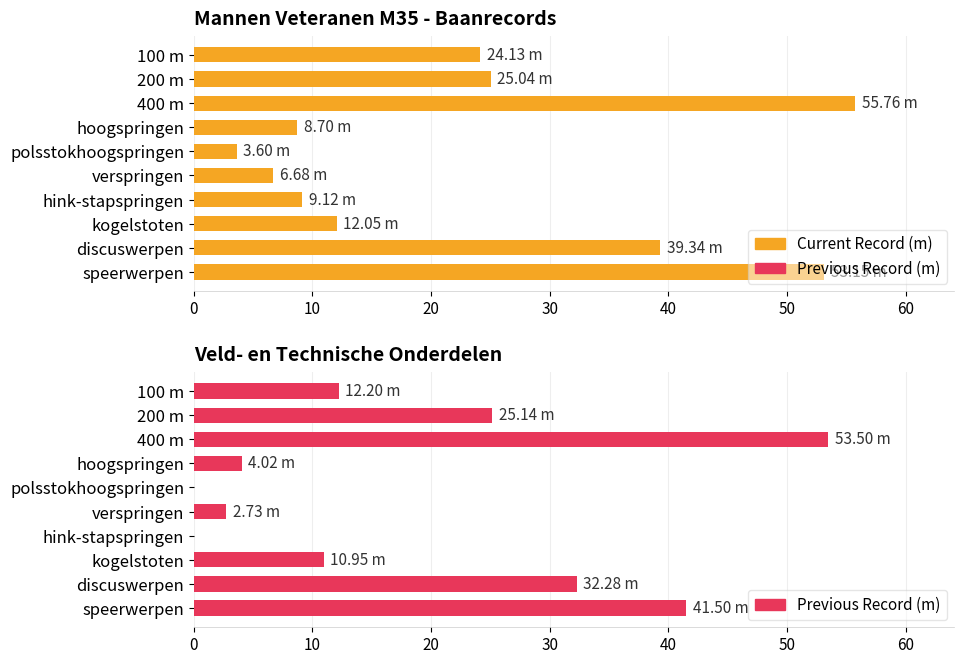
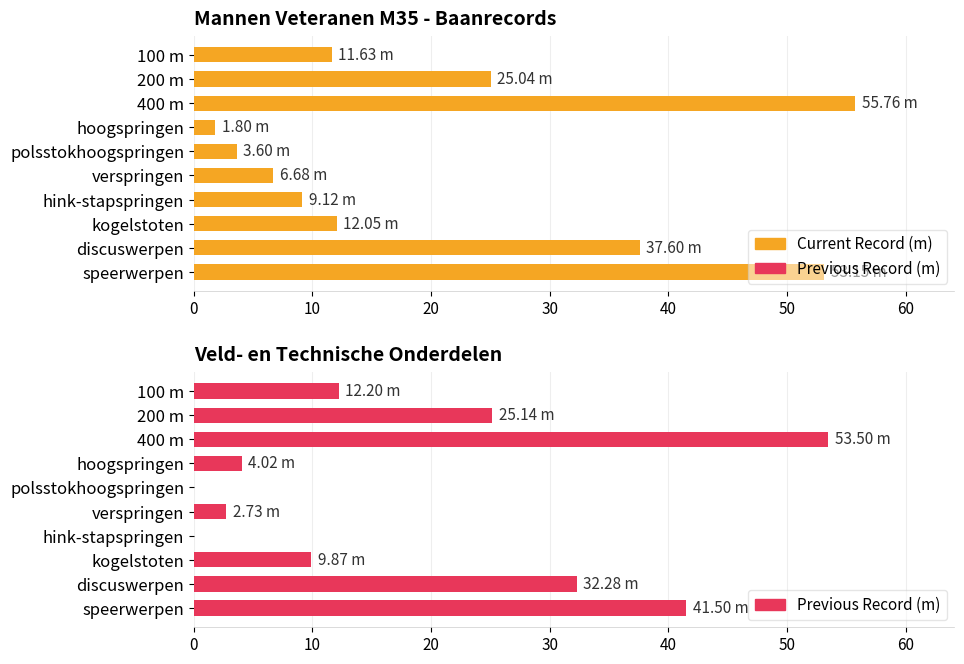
  {
    "Mannen Veteranen M35 - Baanrecords": {
-     "100 m": 24.13,
+     "100 m": 11.63,
      "200 m": 25.04,
      "400 m": 55.76,
-     "hoogspringen": 8.70,
+     "hoogspringen": 1.80,
      "polsstokhoogspringen": 3.60,
      "verspringen": 6.68,
      "hink-stapspringen": 9.12,
      "kogelstoten": 12.05,
-     "discuswerpen": 39.34
+     "discuswerpen": 37.60
    },
    "Veld- en Technische Onderdelen": {
      "100 m": 12.20,
      "200 m": 25.14,
      "400 m": 53.50,
      "hoogspringen": 4.02,
      "verspringen": 2.73,
-     "kogelstoten": 10.95,
+     "kogelstoten": 9.87,
      "discuswerpen": 32.28
    }
  }
